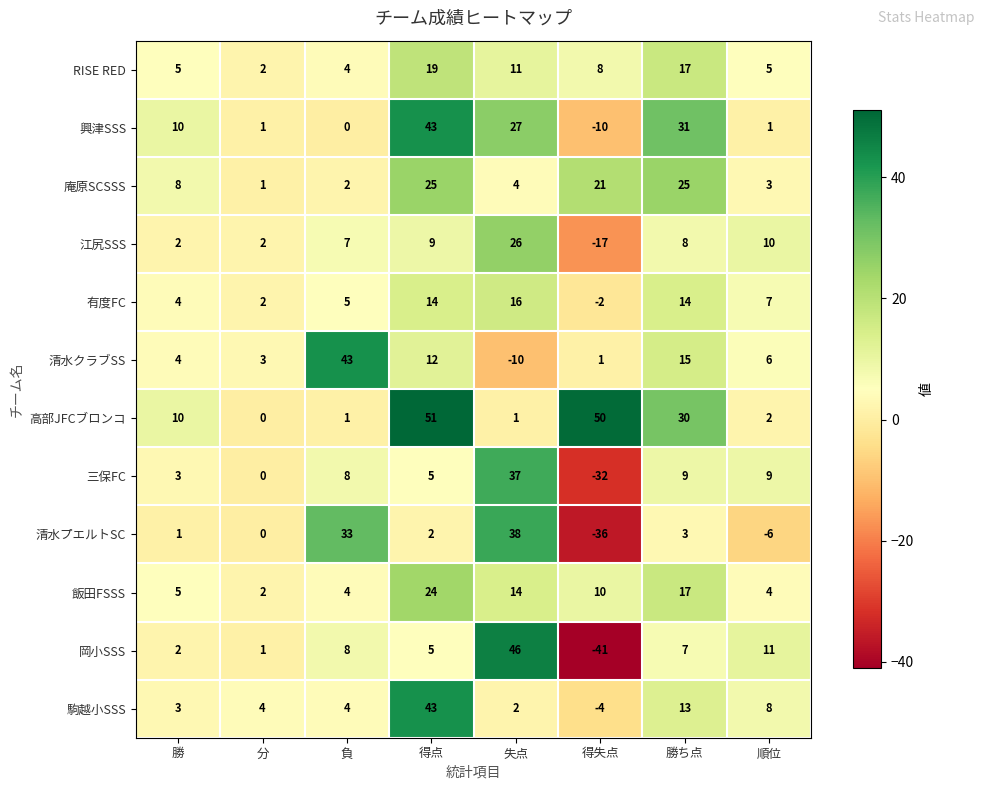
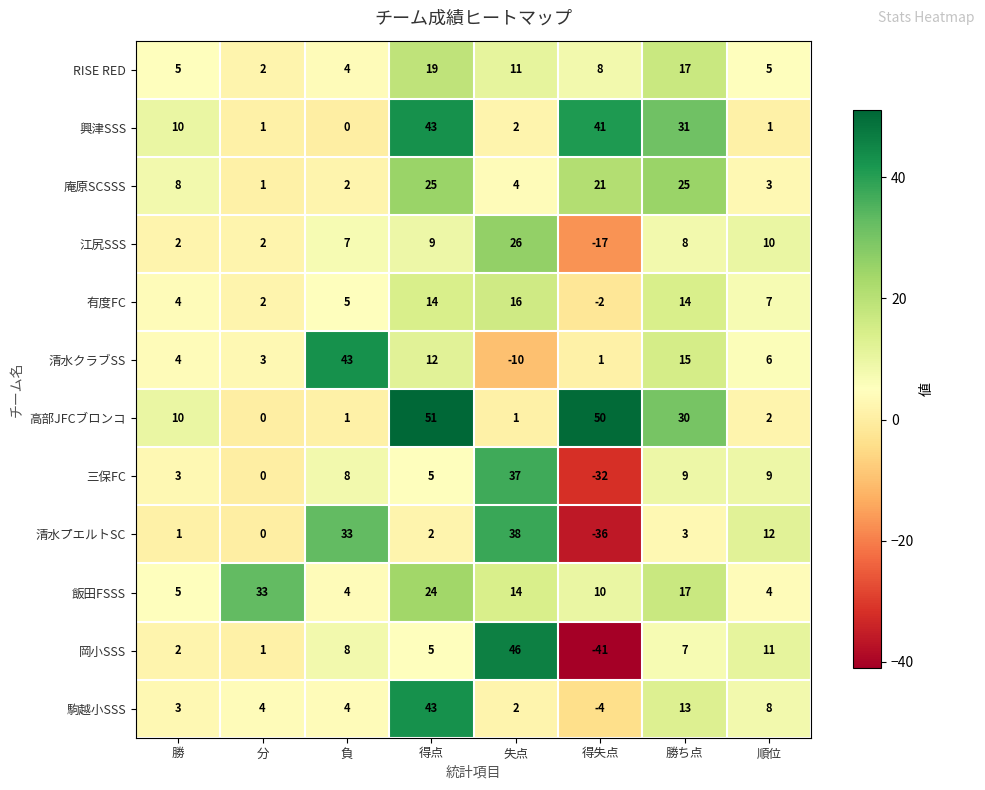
  {
    "RISE RED": {
      "勝": 5,
      "分": 2,
      "負": 4,
      "得点": 19,
      "失点": 11,
      "得失点": 8,
      "勝ち点": 17,
      "順位": 5
    },
    "興津SSS": {
      "勝": 10,
      "分": 1,
      "負": 0,
      "得点": 43,
-     "失点": 27,
-     "得失点": -10,
+     "失点": 2,
+     "得失点": 41,
      "勝ち点": 31,
      "順位": 1
    },
    "庵原SCSSS": {
      "勝": 8,
      "分": 1,
      "負": 2,
      "得点": 25,
      "失点": 4,
      "得失点": 21,
      "勝ち点": 25,
      "順位": 3
    },
    "江尻SSS": {
      "勝": 2,
      "分": 2,
      "負": 7,
      "得点": 9,
      "失点": 26,
      "得失点": -17,
      "勝ち点": 8,
      "順位": 10
    },
    "有度FC": {
      "勝": 4,
      "分": 2,
      "負": 5,
      "得点": 14,
      "失点": 16,
      "得失点": -2,
      "勝ち点": 14,
      "順位": 7
    },
    "清水クラブSS": {
      "勝": 4,
      "分": 3,
      "負": 43,
      "得点": 12,
      "失点": -10,
      "得失点": 1,
      "勝ち点": 15,
      "順位": 6
    },
    "高部JFCブロンコ": {
      "勝": 10,
      "分": 0,
      "負": 1,
      "得点": 51,
      "失点": 1,
      "得失点": 50,
      "勝ち点": 30,
      "順位": 2
    },
    "三保FC": {
      "勝": 3,
      "分": 0,
      "負": 8,
      "得点": 5,
      "失点": 37,
      "得失点": -32,
      "勝ち点": 9,
      "順位": 9
    },
    "清水プエルトSC": {
      "勝": 1,
      "分": 0,
      "負": 33,
      "得点": 2,
      "失点": 38,
      "得失点": -36,
      "勝ち点": 3,
-     "順位": -6
+     "順位": 12
    },
    "飯田FSSS": {
      "勝": 5,
-     "分": 2,
+     "分": 33,
      "負": 4,
      "得点": 24,
      "失点": 14,
      "得失点": 10,
      "勝ち点": 17,
      "順位": 4
    },
    "岡小SSS": {
      "勝": 2,
      "分": 1,
      "負": 8,
      "得点": 5,
      "失点": 46,
      "得失点": -41,
      "勝ち点": 7,
      "順位": 11
    },
    "駒越小SSS": {
      "勝": 3,
      "分": 4,
      "負": 4,
      "得点": 43,
      "失点": 2,
      "得失点": -4,
      "勝ち点": 13,
      "順位": 8
    }
  }
